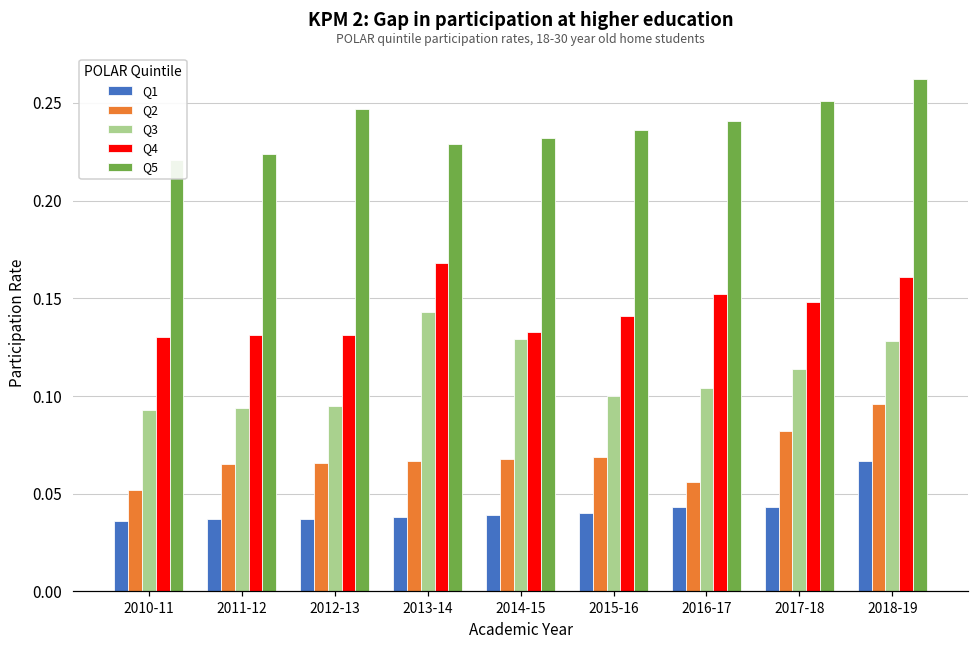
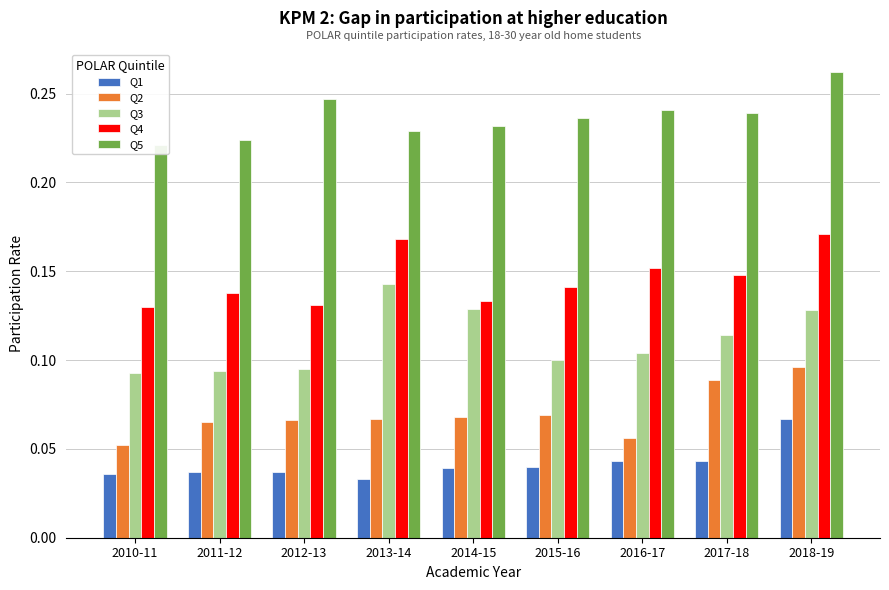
  {
    "Q1": {
      "2010-11": 0.036,
      "2011-12": 0.037,
      "2012-13": 0.037,
-     "2013-14": 0.038,
+     "2013-14": 0.033,
      "2014-15": 0.039,
      "2015-16": 0.040,
      "2016-17": 0.043,
      "2017-18": 0.043,
      "2018-19": 0.067
    },
    "Q2": {
      "2010-11": 0.052,
      "2011-12": 0.065,
      "2012-13": 0.066,
      "2013-14": 0.067,
      "2014-15": 0.068,
      "2015-16": 0.069,
      "2016-17": 0.056,
-     "2017-18": 0.082,
+     "2017-18": 0.089,
      "2018-19": 0.096
    },
    "Q3": {
      "2010-11": 0.093,
      "2011-12": 0.094,
      "2012-13": 0.095,
      "2013-14": 0.143,
      "2014-15": 0.129,
      "2015-16": 0.100,
      "2016-17": 0.104,
      "2017-18": 0.114,
      "2018-19": 0.128
    },
    "Q4": {
      "2010-11": 0.130,
-     "2011-12": 0.131,
+     "2011-12": 0.138,
      "2012-13": 0.131,
      "2013-14": 0.168,
      "2014-15": 0.133,
      "2015-16": 0.141,
      "2016-17": 0.152,
      "2017-18": 0.148,
-     "2018-19": 0.161
+     "2018-19": 0.171
    },
    "Q5": {
      "2011-12": 0.224,
      "2012-13": 0.247,
      "2013-14": 0.229,
      "2014-15": 0.232,
      "2015-16": 0.236,
      "2016-17": 0.241,
-     "2017-18": 0.251,
+     "2017-18": 0.239,
      "2018-19": 0.262
    }
  }
